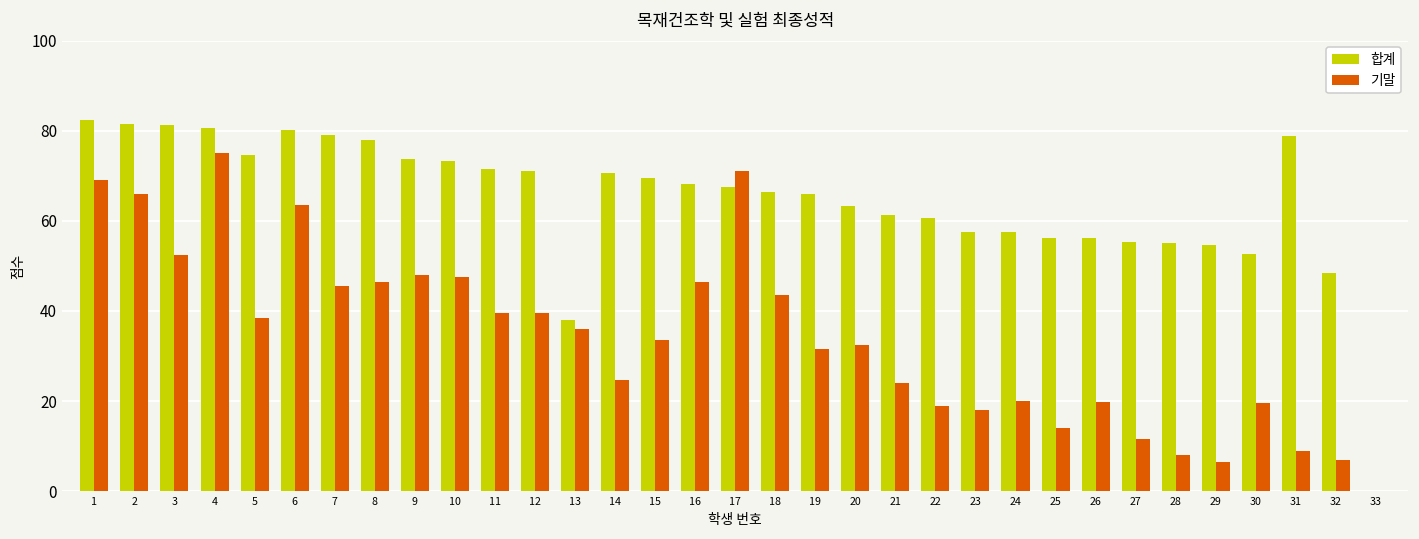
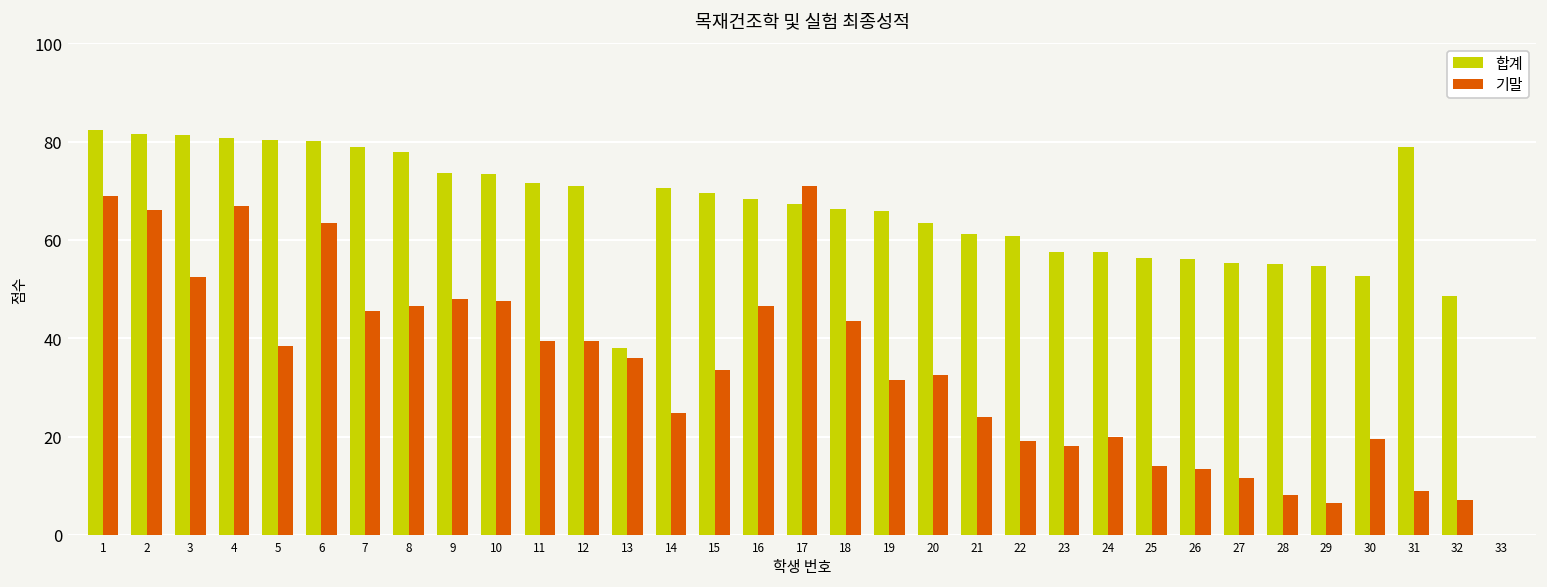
  {
    "합계": {
      "1": 82,
      "2": 82,
      "3": 81,
      "4": 81,
-     "5": 75,
+     "5": 80,
      "6": 80,
      "7": 79,
      "8": 78,
      "9": 74,
      "10": 73,
      "11": 72,
      "12": 71,
      "13": 38,
      "14": 71,
      "15": 70,
      "16": 68,
      "17": 67,
      "18": 66,
      "19": 66,
      "20": 63,
      "21": 61,
      "22": 61,
      "23": 58,
      "24": 58,
      "25": 56,
      "26": 56,
      "27": 55,
      "28": 55,
      "29": 55,
      "30": 53,
      "31": 79,
      "32": 49,
      "33": 0
    },
    "기말": {
      "1": 69,
      "2": 66,
      "3": 53,
-     "4": 75,
+     "4": 67,
      "5": 39,
      "6": 64,
      "7": 46,
      "8": 47,
      "9": 48,
      "10": 48,
      "11": 40,
      "12": 40,
      "13": 36,
      "14": 25,
      "15": 34,
      "16": 47,
      "17": 71,
      "18": 44,
      "19": 32,
      "20": 33,
      "21": 24,
      "22": 19,
      "23": 18,
      "24": 20,
      "25": 14,
-     "26": 20,
+     "26": 14,
      "27": 12,
      "28": 8,
      "29": 7,
      "30": 20,
      "31": 9,
      "32": 7,
      "33": 0
    }
  }
